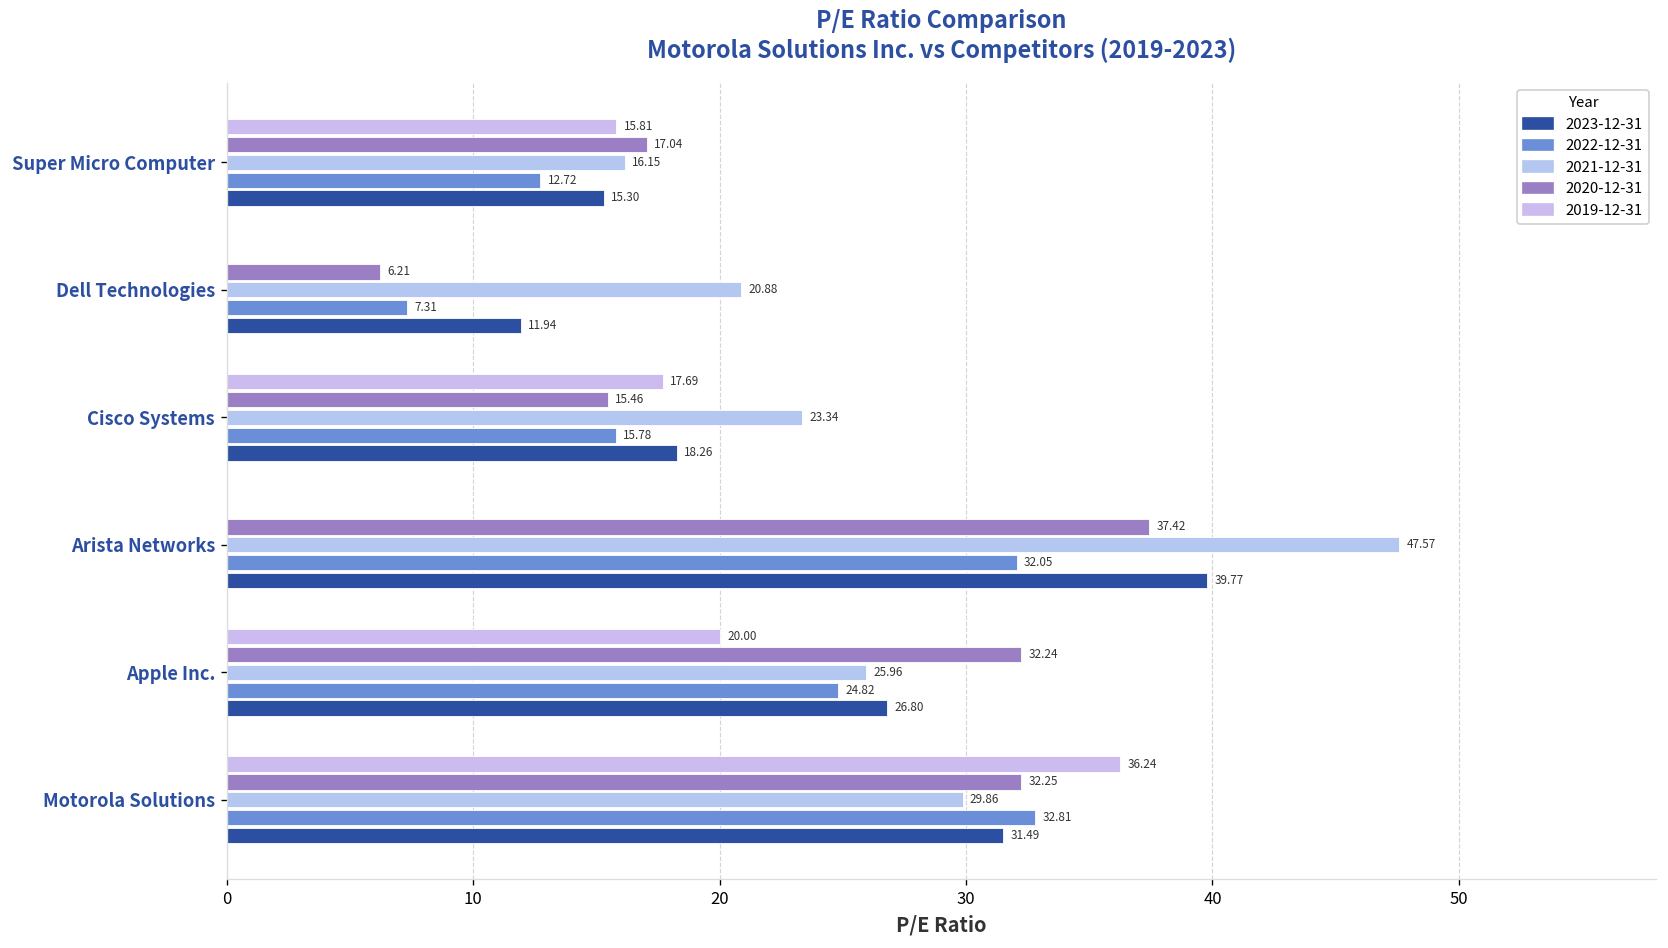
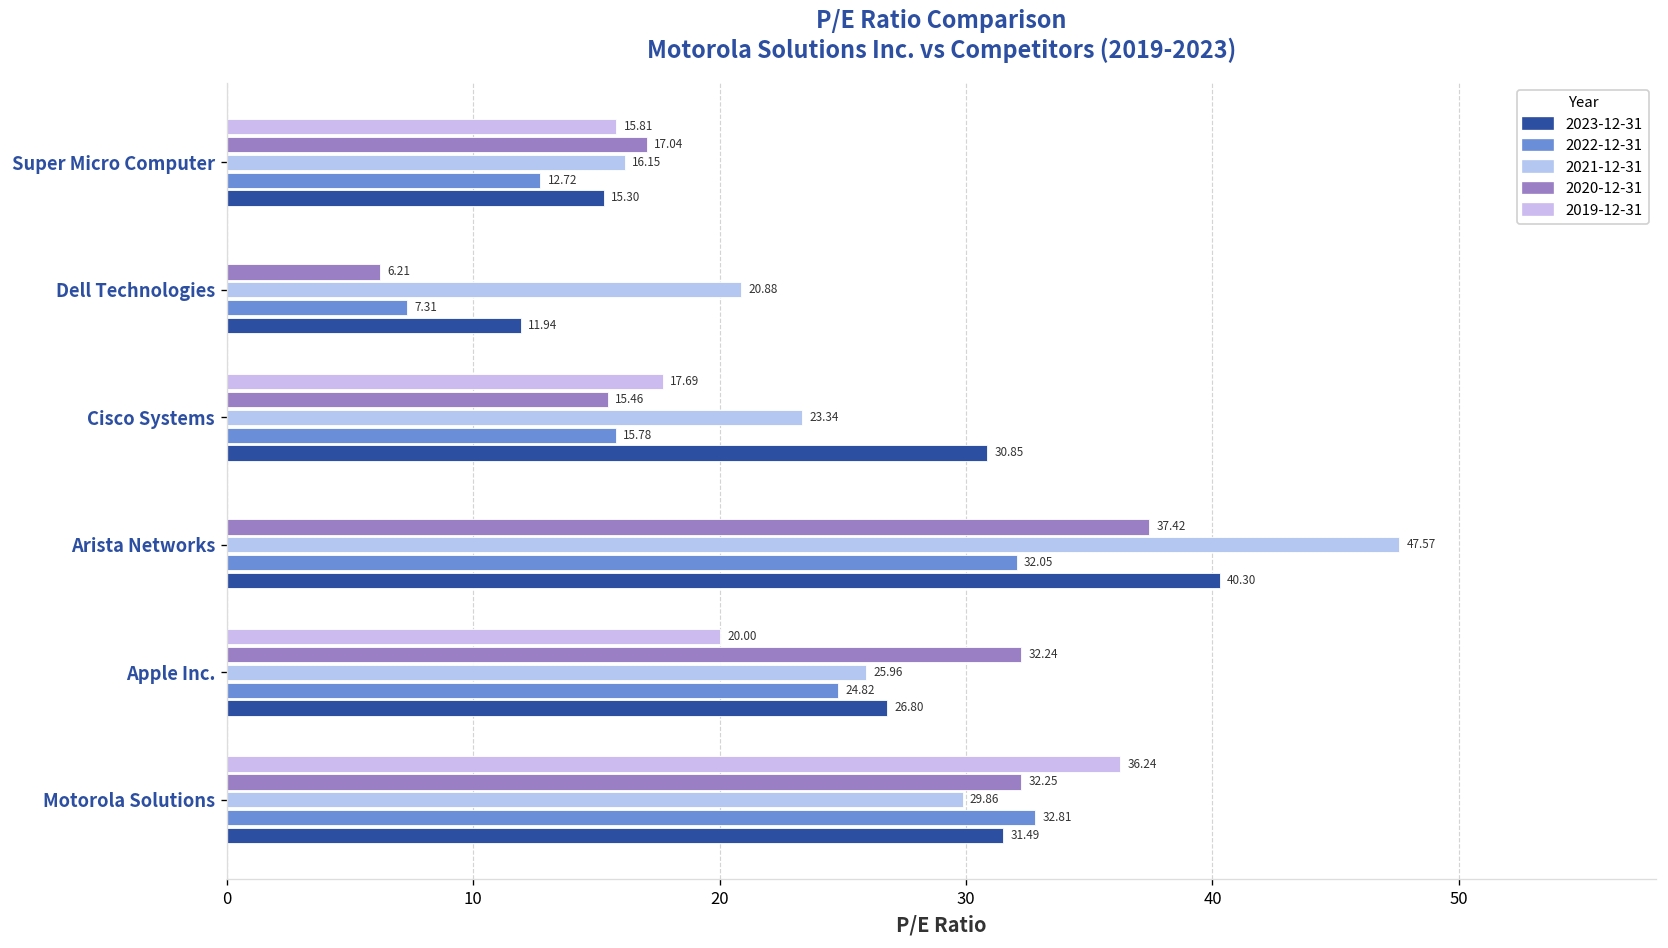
  {
    "2023-12-31": {
      "Super Micro Computer": 15.30,
      "Dell Technologies": 11.94,
-     "Cisco Systems": 18.26,
-     "Arista Networks": 39.77,
+     "Cisco Systems": 30.85,
+     "Arista Networks": 40.30,
      "Apple Inc.": 26.80,
      "Motorola Solutions": 31.49
    }
  }
